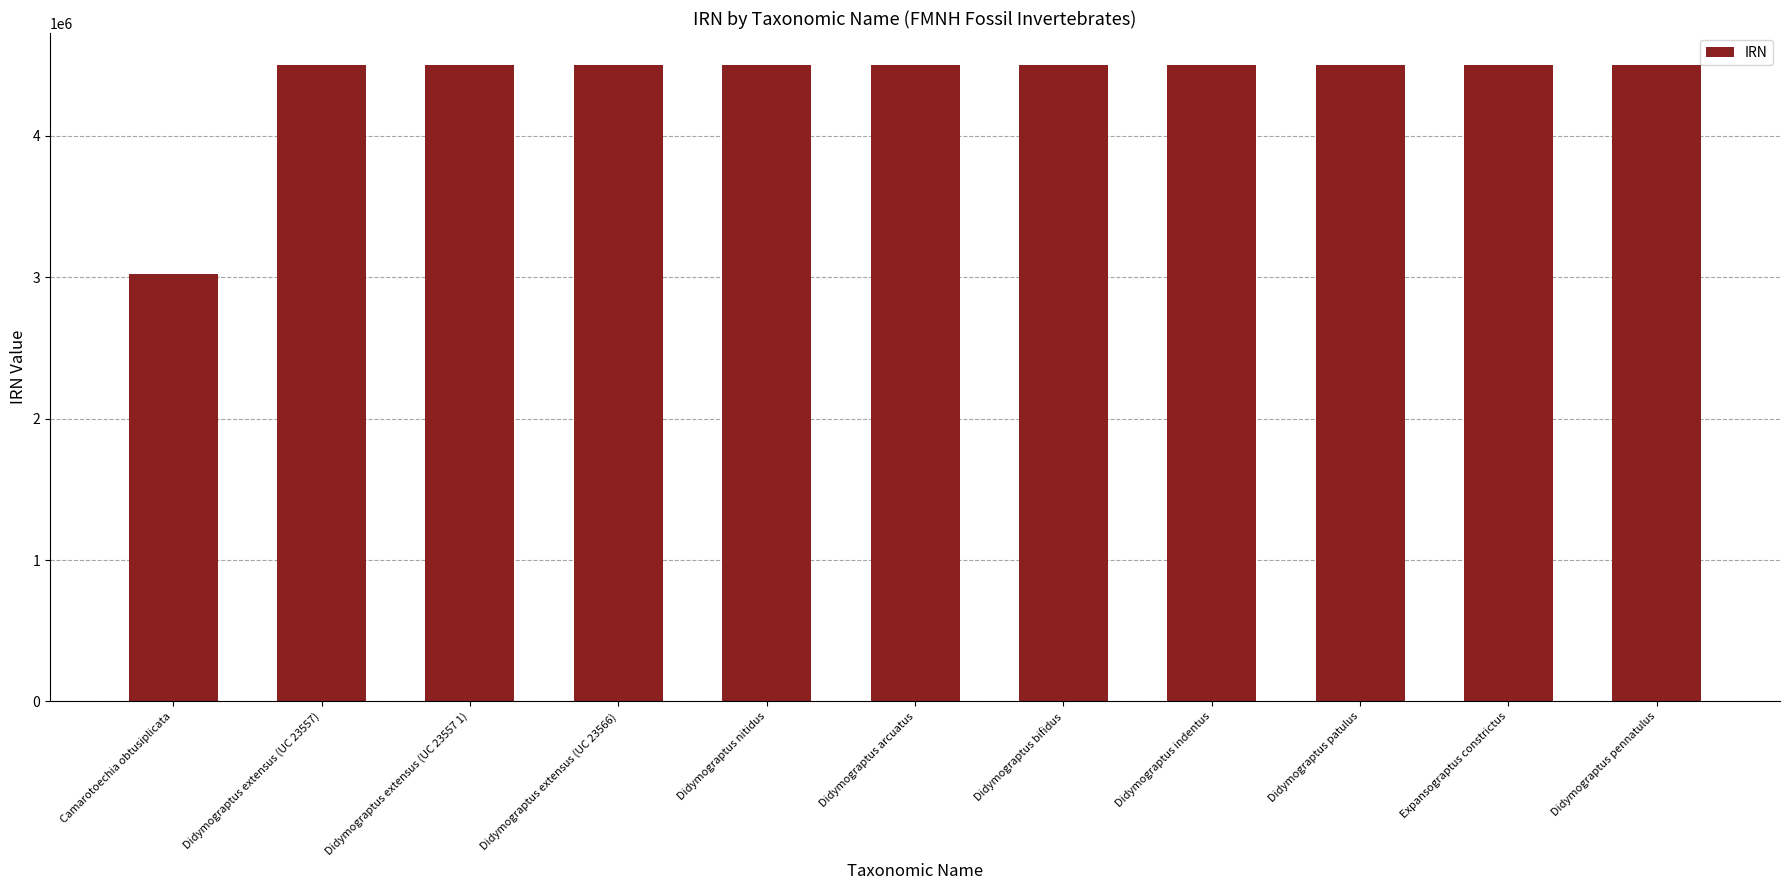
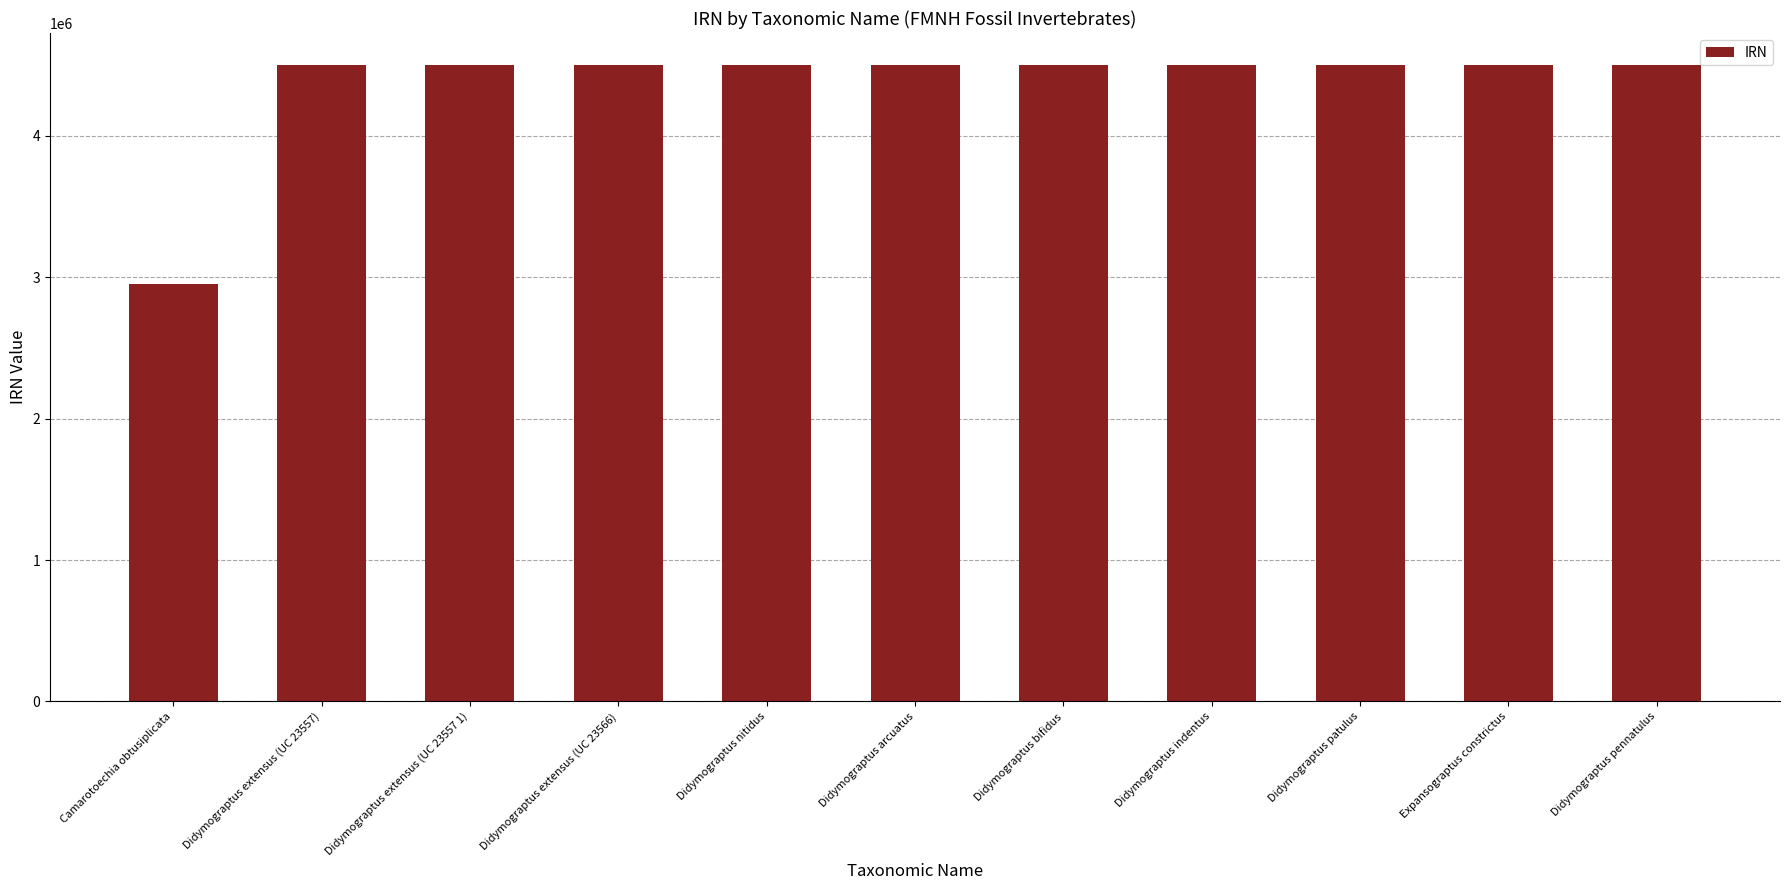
  {
-   "Camarotoechia obtusiplicata": 3020000,
+   "Camarotoechia obtusiplicata": 2950000,
    "Didymograptus extensus (UC 23557)": 4500000,
    "Didymograptus extensus (UC 23557 1)": 4500000,
    "Didymograptus extensus (UC 23566)": 4500000,
    "Didymograptus nitidus": 4500000,
    "Didymograptus arcuatus": 4500000,
    "Didymograptus bifidus": 4500000,
    "Didymograptus indentus": 4500000,
    "Didymograptus patulus": 4500000,
    "Expansograptus constrictus": 4500000,
    "Didymograptus pennatulus": 4500000
  }
